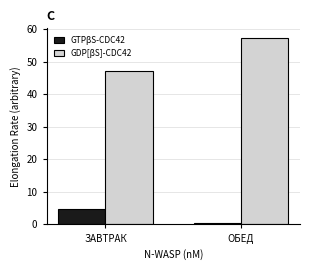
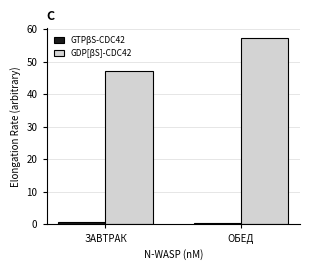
  {
    "GTPβS-CDC42": {
-     "ЗАВТРАК": 5
+     "ЗАВТРАК": 1
    },
    "GDP[βS]-CDC42": {
      "ЗАВТРАК": 47,
      "ОБЕД": 57
    }
  }
